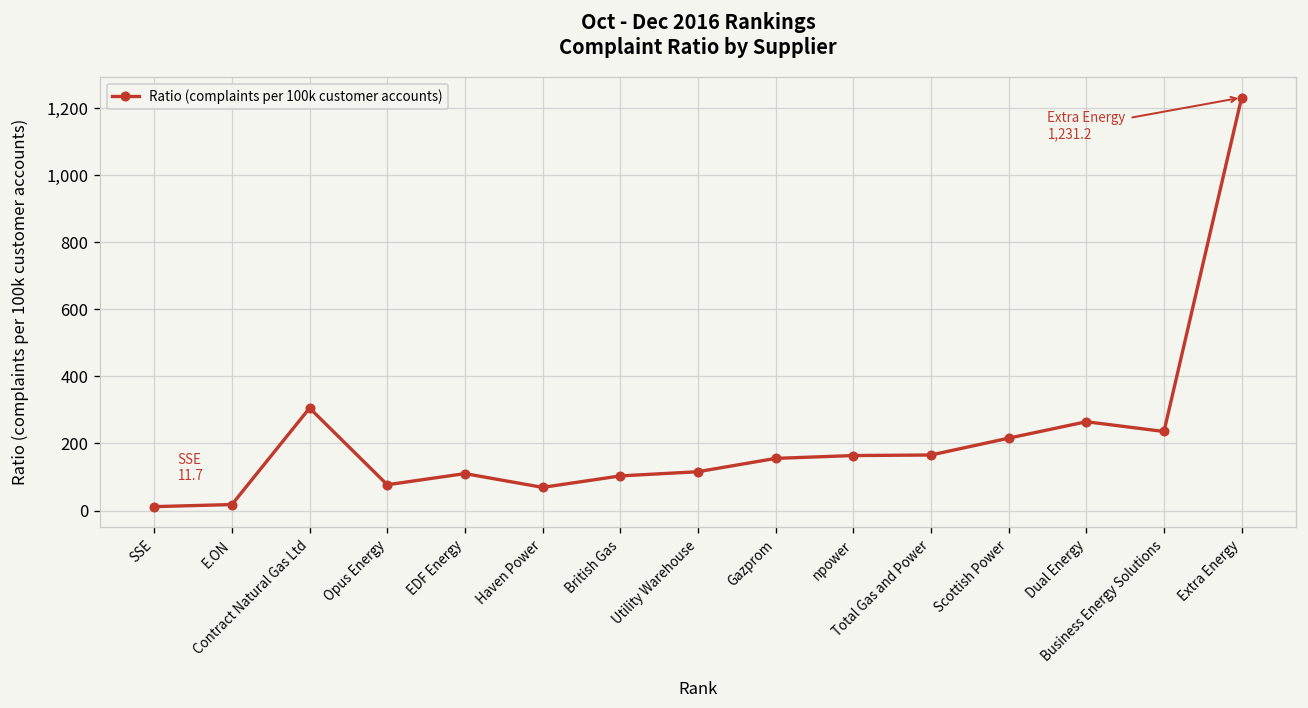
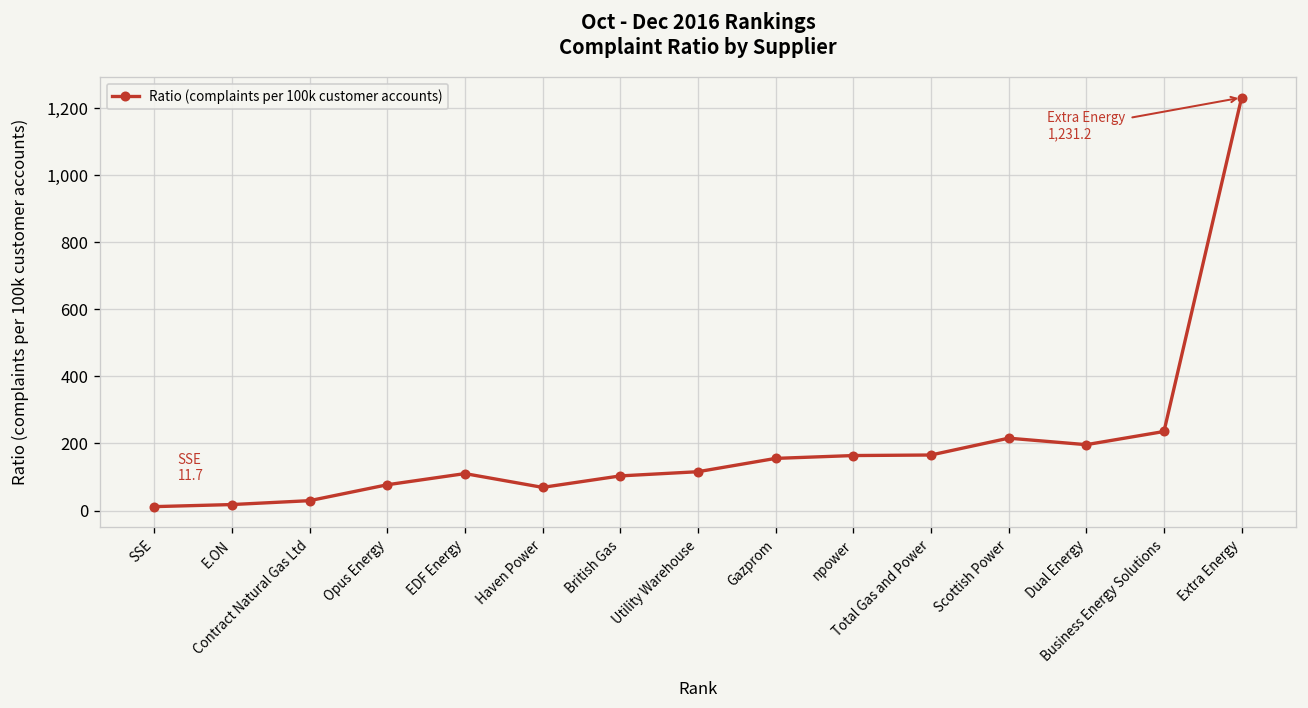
  {
    "SSE": 10,
    "E.ON": 20,
-   "Contract Natural Gas Ltd": 310,
+   "Contract Natural Gas Ltd": 30,
    "Opus Energy": 80,
    "EDF Energy": 110,
    "Haven Power": 70,
    "British Gas": 100,
    "Utility Warehouse": 120,
    "Gazprom": 160,
    "npower": 160,
    "Total Gas and Power": 170,
    "Scottish Power": 220,
-   "Dual Energy": 260,
+   "Dual Energy": 200,
    "Business Energy Solutions": 240
  }
